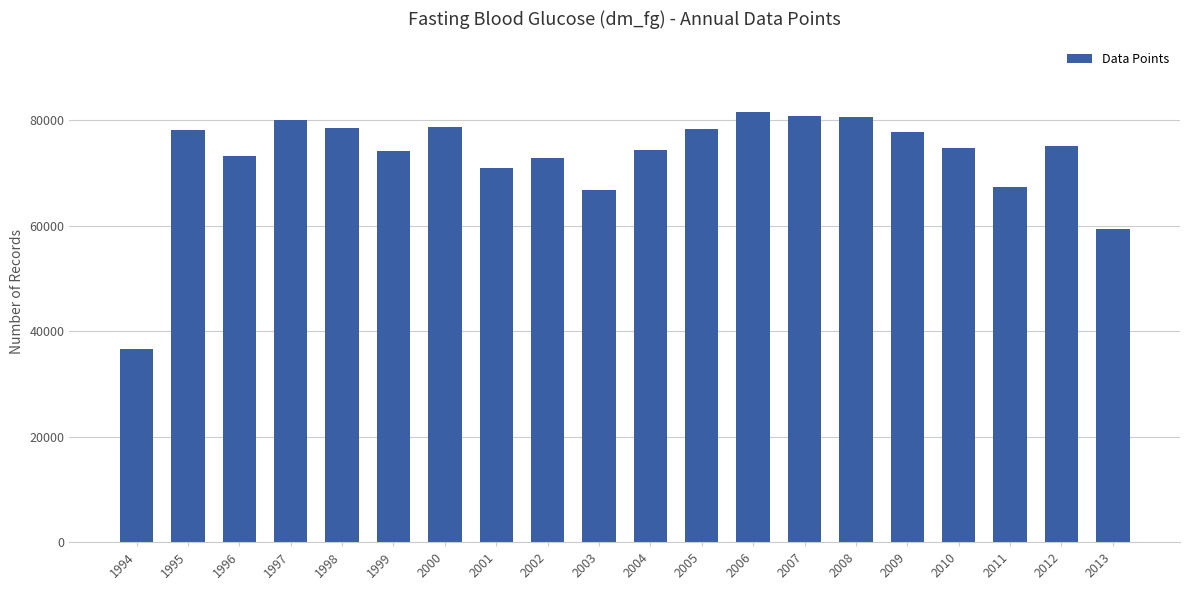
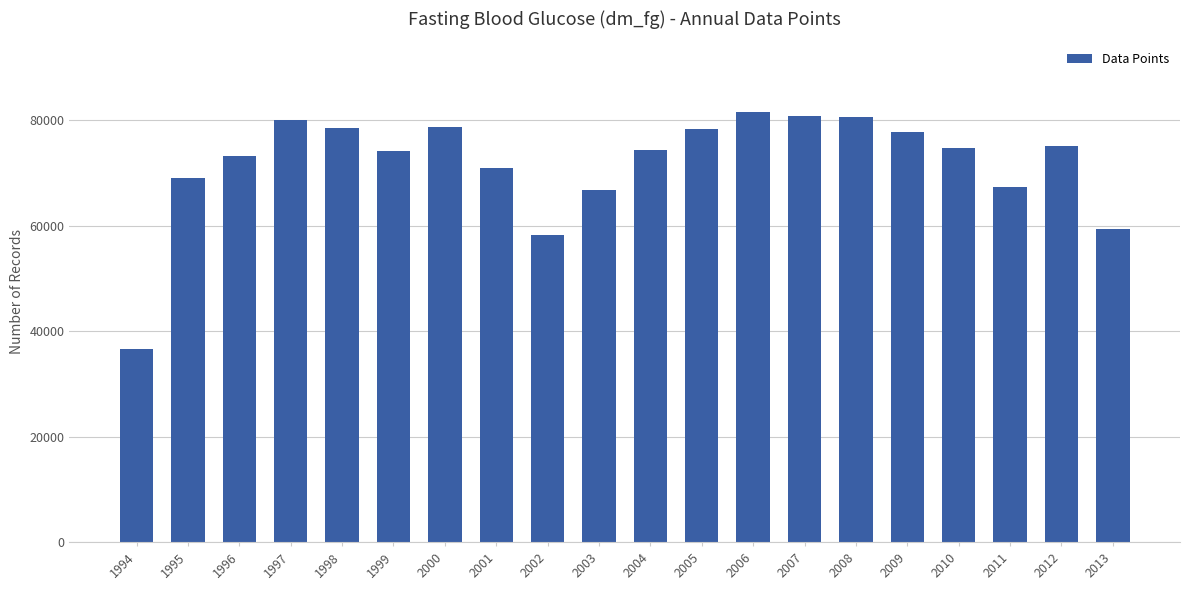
  {
    "1994": 37000,
-   "1995": 78000,
+   "1995": 69000,
    "1996": 73000,
    "1997": 80000,
    "1998": 79000,
    "1999": 74000,
    "2000": 79000,
    "2001": 71000,
-   "2002": 73000,
+   "2002": 58000,
    "2003": 67000,
    "2004": 74000,
    "2005": 78000,
    "2006": 82000,
    "2007": 81000,
    "2008": 81000,
    "2009": 78000,
    "2010": 75000,
    "2011": 67000,
    "2012": 75000,
    "2013": 59000
  }
